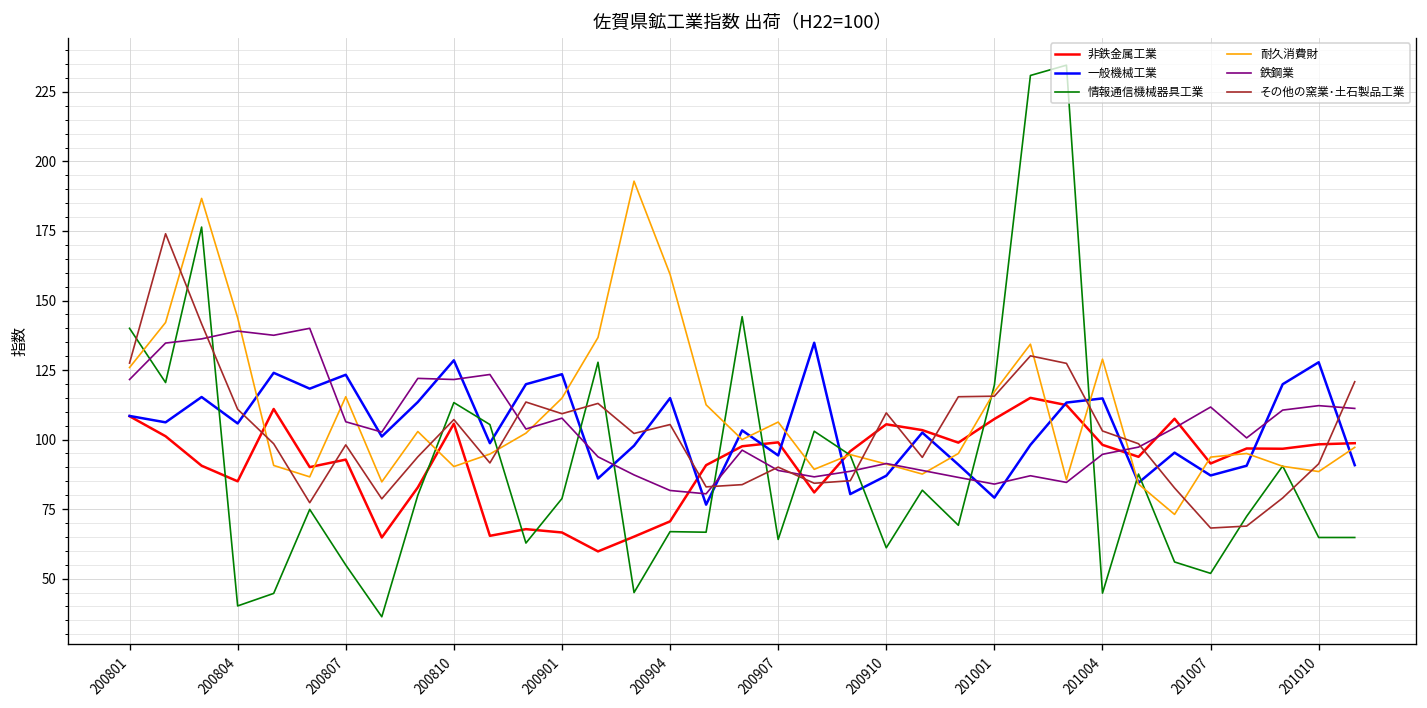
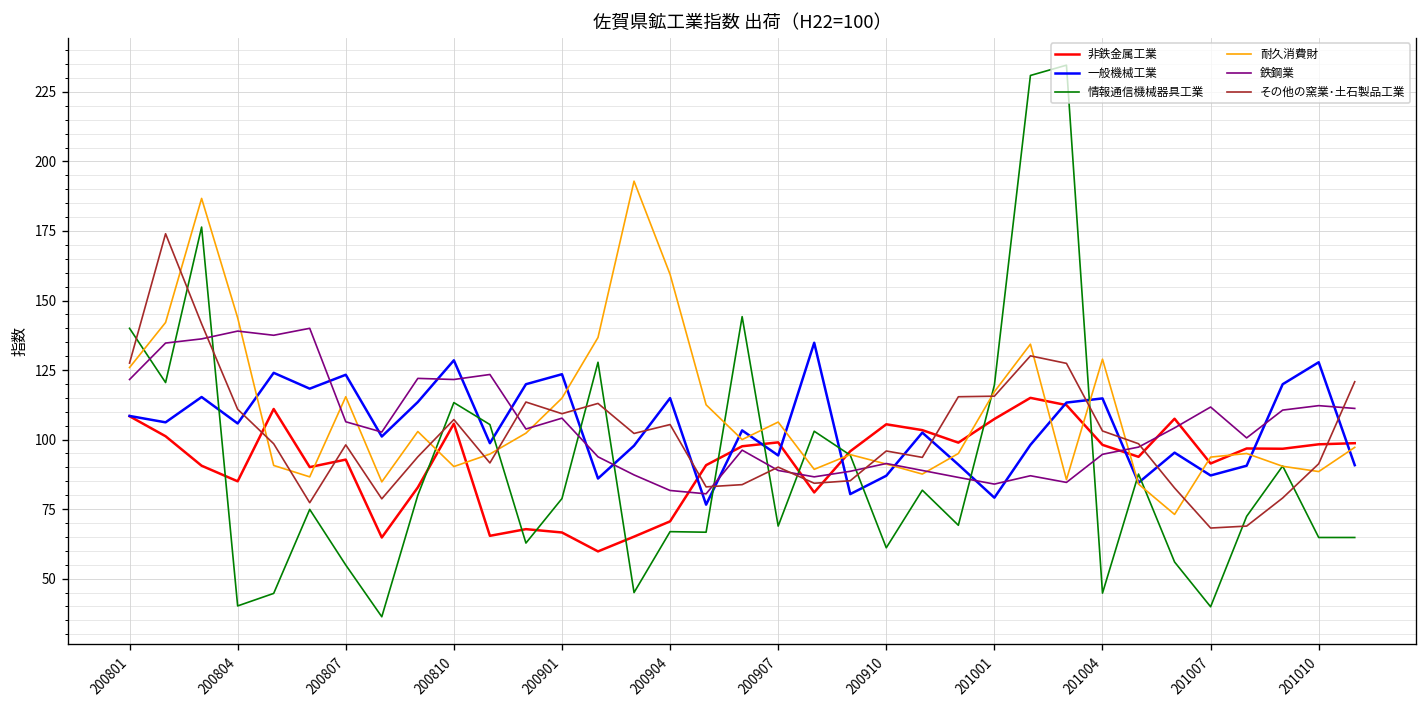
  {
    "非鉄金属工業": {
      "200804": 85,
      "200807": 93,
      "200810": 106,
      "200901": 67,
      "200904": 71,
      "200907": 99,
      "200910": 106,
      "201001": 107,
      "201004": 98,
      "201007": 91,
      "201010": 98
    },
    "一般機械工業": {
      "200804": 106,
      "200807": 123,
      "200810": 129,
      "200901": 124,
      "200904": 115,
      "200907": 94,
      "200910": 87,
      "201001": 79,
      "201004": 115,
      "201007": 87,
      "201010": 128
    },
    "情報通信機械器具工業": {
      "200801": 140,
      "200804": 40,
      "200807": 55,
      "200810": 113,
      "200901": 79,
      "200904": 67,
-     "200907": 64,
+     "200907": 69,
      "200910": 61,
      "201001": 120,
      "201004": 45,
-     "201007": 52,
+     "201007": 40,
      "201010": 65
    },
    "耐久消費財": {
      "200801": 126,
      "200804": 144,
      "200807": 115,
      "200810": 90,
      "200901": 115,
      "200904": 159,
      "200907": 106,
      "201001": 117,
      "201004": 129,
      "201007": 94,
      "201010": 89
    },
    "鉄鋼業": {
      "200801": 122,
      "200804": 139,
      "200807": 106,
      "200810": 122,
      "200901": 108,
      "200904": 82,
      "200907": 89,
      "201001": 84,
      "201004": 95,
      "201007": 112,
      "201010": 112
    },
    "その他の窯業･土石製品工業": {
      "200801": 128,
      "200804": 111,
      "200807": 98,
      "200810": 107,
      "200901": 109,
      "200904": 105,
      "200907": 90,
-     "200910": 110,
+     "200910": 96,
      "201001": 116,
      "201004": 103,
      "201007": 68,
      "201010": 91
    }
  }
